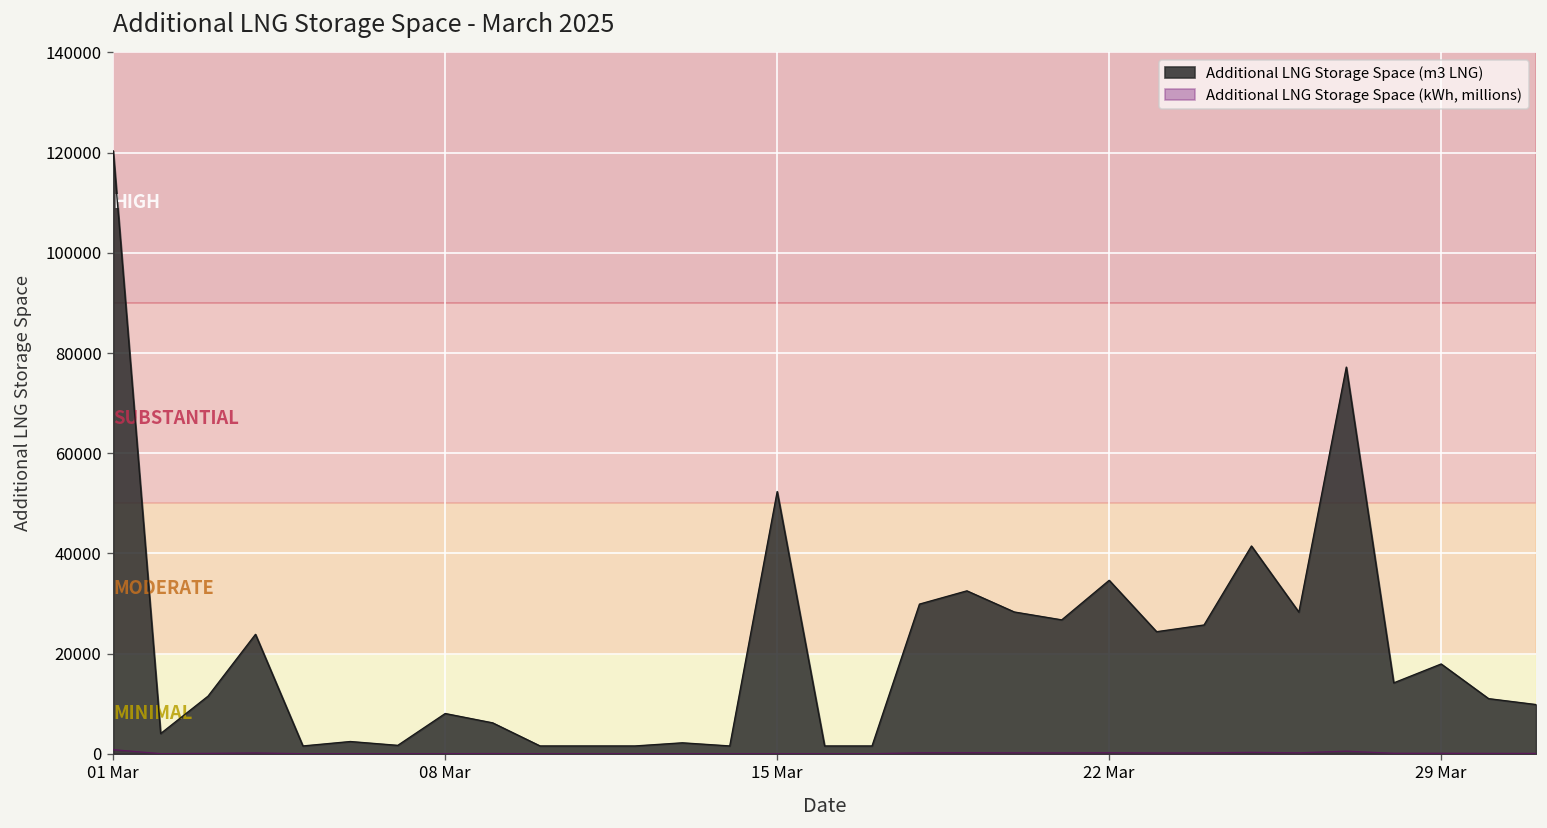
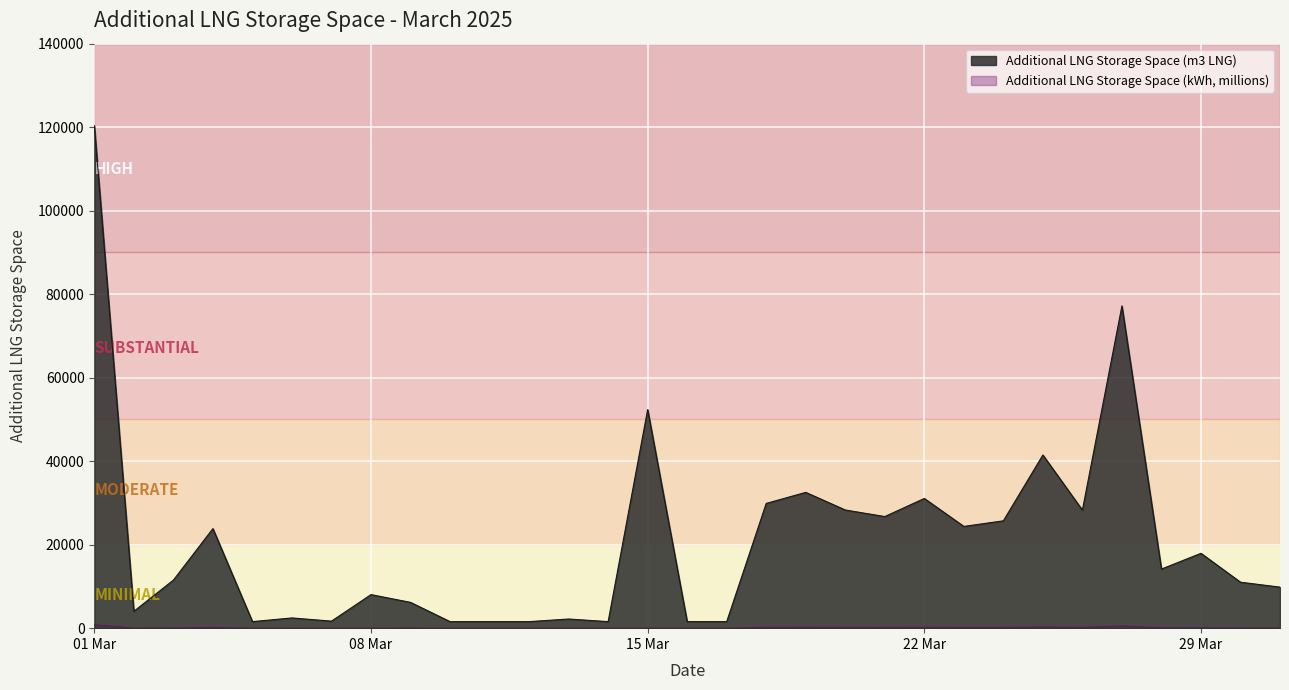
  {
    "Additional LNG Storage Space (m3 LNG)": {
      "01 Mar": 120000,
      "08 Mar": 8000,
      "15 Mar": 52000,
-     "22 Mar": 35000,
+     "22 Mar": 31000,
      "29 Mar": 18000
    },
    "Additional LNG Storage Space (kWh, millions)": {
      "01 Mar": 1000,
      "08 Mar": 0,
      "15 Mar": 0,
      "22 Mar": 0,
      "29 Mar": 0
    }
  }
